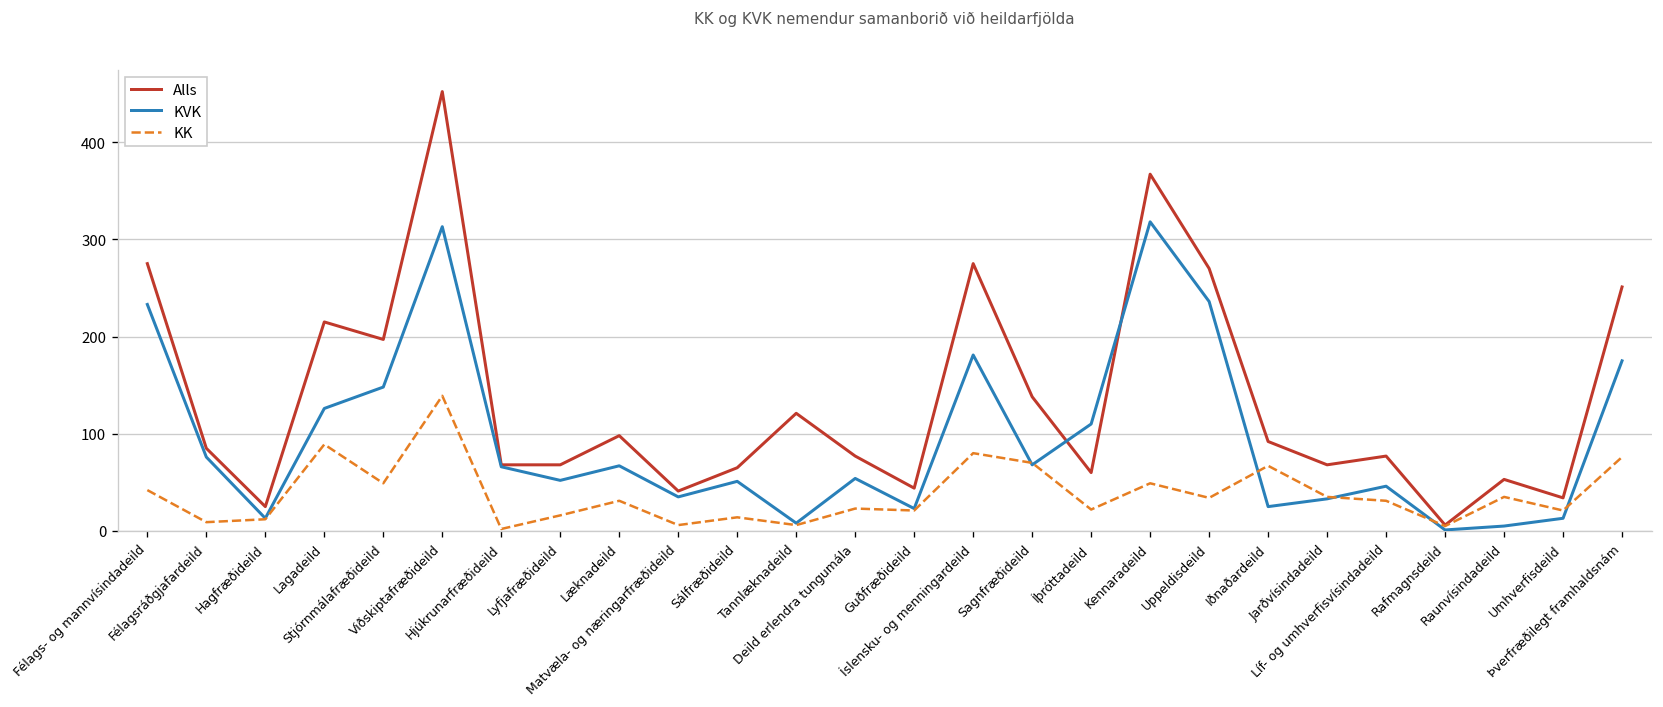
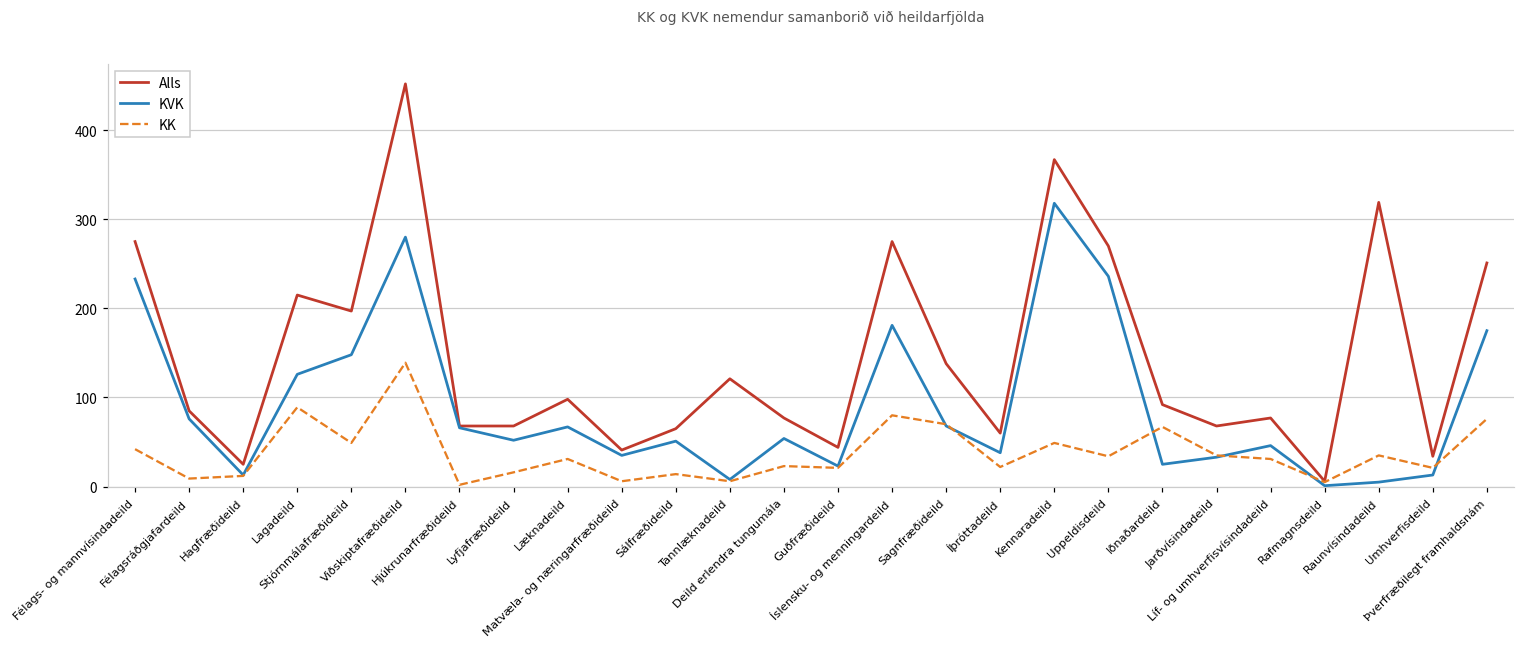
  {
    "Alls": {
      "Félags- og mannvísindadeild": 280,
      "Félagsráðgjafardeild": 90,
      "Hagfræðideild": 30,
      "Lagadeild": 220,
      "Stjórnmálafræðideild": 200,
      "Viðskiptafræðideild": 450,
      "Lyfjafræðideild": 70,
      "Læknadeild": 100,
      "Matvæla- og næringarfræðideild": 40,
      "Sálfræðideild": 70,
      "Tannlæknadeild": 120,
      "Deild erlendra tungumála": 80,
      "Guðfræðideild": 40,
      "Íslensku- og menningardeild": 280,
      "Sagnfræðideild": 140,
      "Íþróttadeild": 60,
      "Kennaradeild": 370,
      "Uppeldisdeild": 270,
      "Iðnaðardeild": 90,
      "Jarðvísindadeild": 70,
      "Líf- og umhverfisvísindadeild": 80,
-     "Raunvísindadeild": 50,
+     "Raunvísindadeild": 320,
      "Umhverfisdeild": 30,
      "Þverfræðilegt framhaldsnám": 250
    },
    "KVK": {
      "Félags- og mannvísindadeild": 230,
      "Félagsráðgjafardeild": 80,
      "Lagadeild": 130,
      "Stjórnmálafræðideild": 150,
-     "Viðskiptafræðideild": 310,
+     "Viðskiptafræðideild": 280,
      "Lyfjafræðideild": 50,
      "Læknadeild": 70,
      "Matvæla- og næringarfræðideild": 40,
      "Sálfræðideild": 50,
      "Deild erlendra tungumála": 50,
      "Íslensku- og menningardeild": 180,
-     "Íþróttadeild": 110,
+     "Íþróttadeild": 40,
      "Kennaradeild": 320,
      "Uppeldisdeild": 240,
      "Iðnaðardeild": 30,
      "Líf- og umhverfisvísindadeild": 50,
      "Rafmagnsdeild": 0,
      "Raunvísindadeild": 10,
      "Umhverfisdeild": 10,
      "Þverfræðilegt framhaldsnám": 180
    },
    "KK": {
      "Félags- og mannvísindadeild": 40,
      "Félagsráðgjafardeild": 10,
      "Lagadeild": 90,
      "Stjórnmálafræðideild": 50,
      "Viðskiptafræðideild": 140,
      "Hjúkrunarfræðideild": 0,
      "Lyfjafræðideild": 20,
      "Læknadeild": 30,
      "Matvæla- og næringarfræðideild": 10,
      "Sálfræðideild": 10,
      "Deild erlendra tungumála": 20,
      "Íslensku- og menningardeild": 80,
      "Íþróttadeild": 20,
      "Kennaradeild": 50,
      "Uppeldisdeild": 30,
      "Iðnaðardeild": 70,
      "Líf- og umhverfisvísindadeild": 30,
      "Raunvísindadeild": 40,
      "Umhverfisdeild": 20,
      "Þverfræðilegt framhaldsnám": 80
    }
  }
